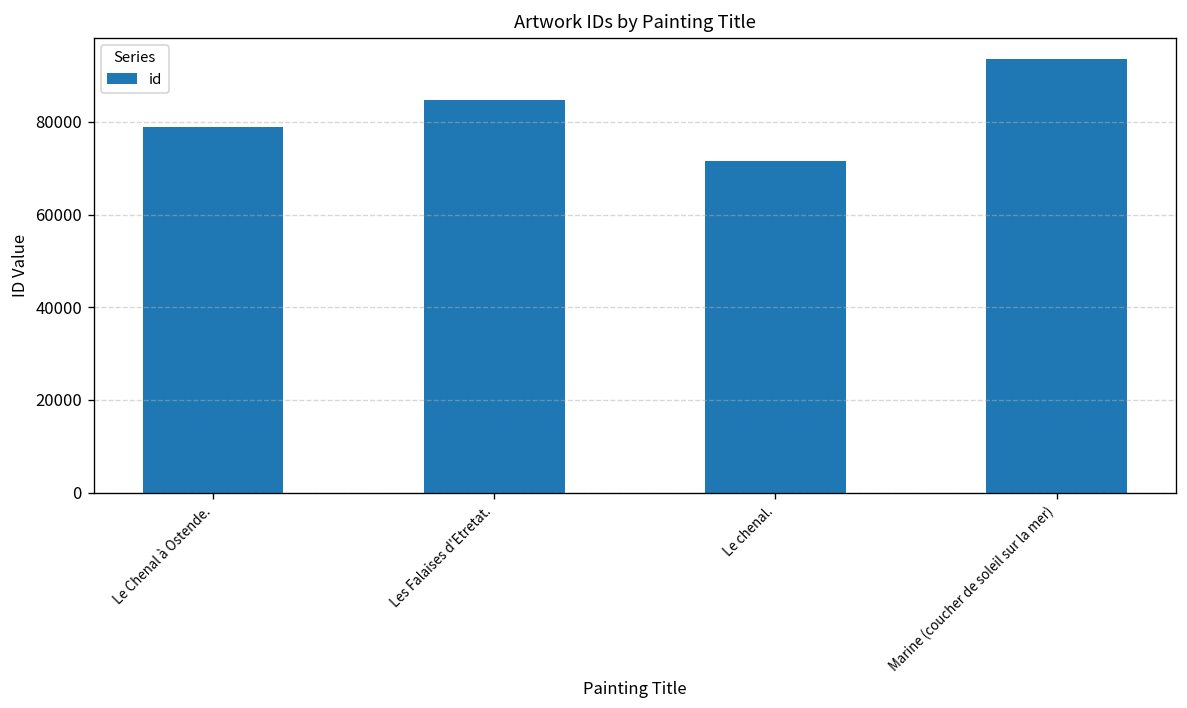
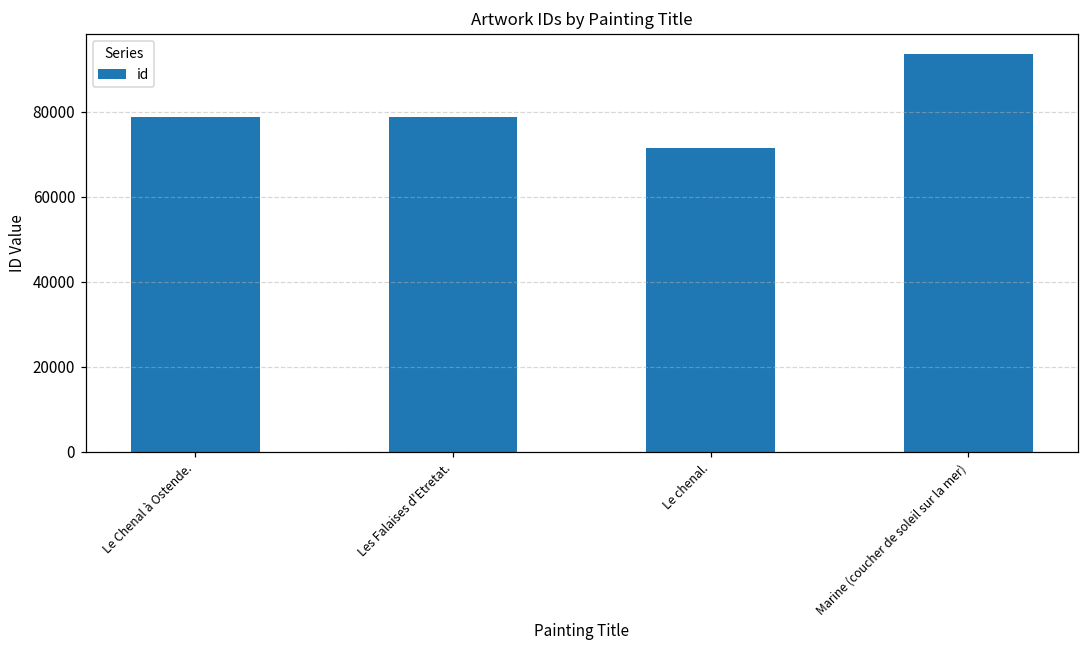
  {
    "Le Chenal à Ostende.": 79000,
-   "Les Falaises d'Etretat.": 85000,
+   "Les Falaises d'Etretat.": 79000,
    "Le chenal.": 71000,
    "Marine (coucher de soleil sur la mer)": 93000
  }
